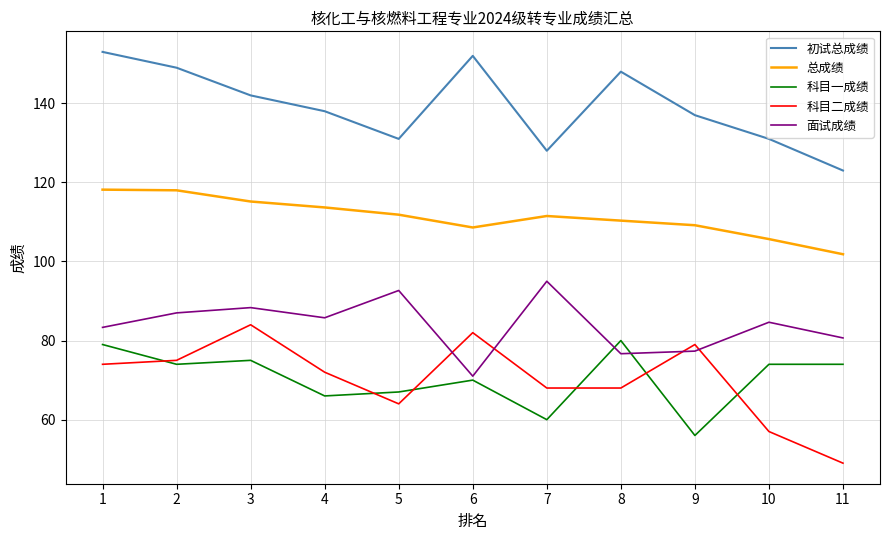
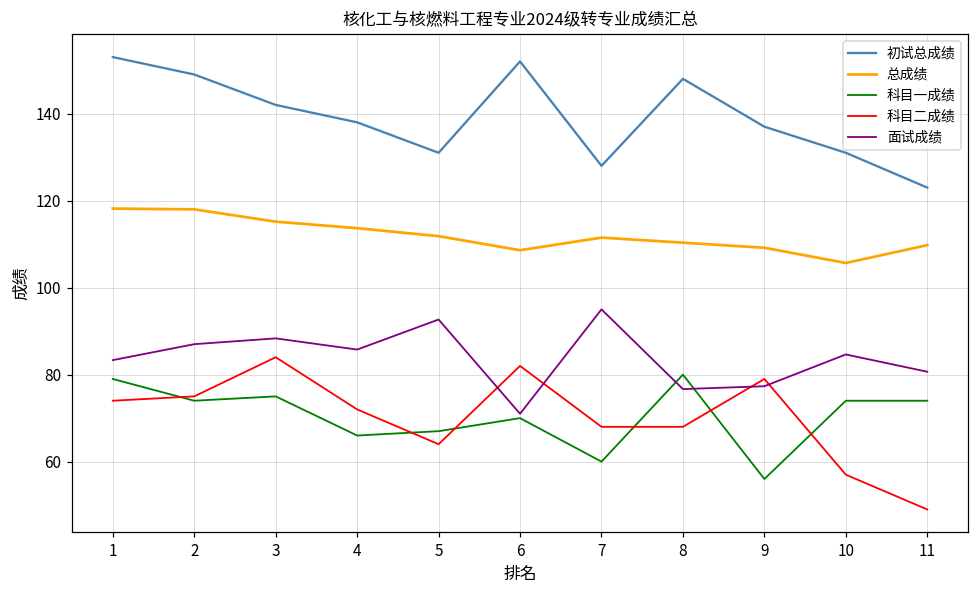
  {
    "初试总成绩": {
      "1": 153,
      "2": 149,
      "3": 142,
      "4": 138,
      "5": 131,
      "6": 152,
      "7": 128,
      "8": 148,
      "9": 137,
      "10": 131,
      "11": 123
    },
    "总成绩": {
      "1": 118,
      "2": 118,
      "3": 115,
      "4": 114,
      "5": 112,
      "6": 109,
      "7": 112,
      "8": 110,
      "9": 109,
      "10": 106,
-     "11": 102
+     "11": 110
    },
    "科目一成绩": {
      "1": 79,
      "2": 74,
      "3": 75,
      "4": 66,
      "5": 67,
      "6": 70,
      "7": 60,
      "8": 80,
      "9": 56,
      "10": 74,
      "11": 74
    },
    "科目二成绩": {
      "1": 74,
      "2": 75,
      "3": 84,
      "4": 72,
      "5": 64,
      "6": 82,
      "7": 68,
      "8": 68,
      "9": 79,
      "10": 57,
      "11": 49
    },
    "面试成绩": {
      "1": 83,
      "2": 87,
      "3": 88,
      "4": 86,
      "5": 93,
      "6": 71,
      "7": 95,
      "8": 77,
      "9": 77,
      "10": 85,
      "11": 81
    }
  }
